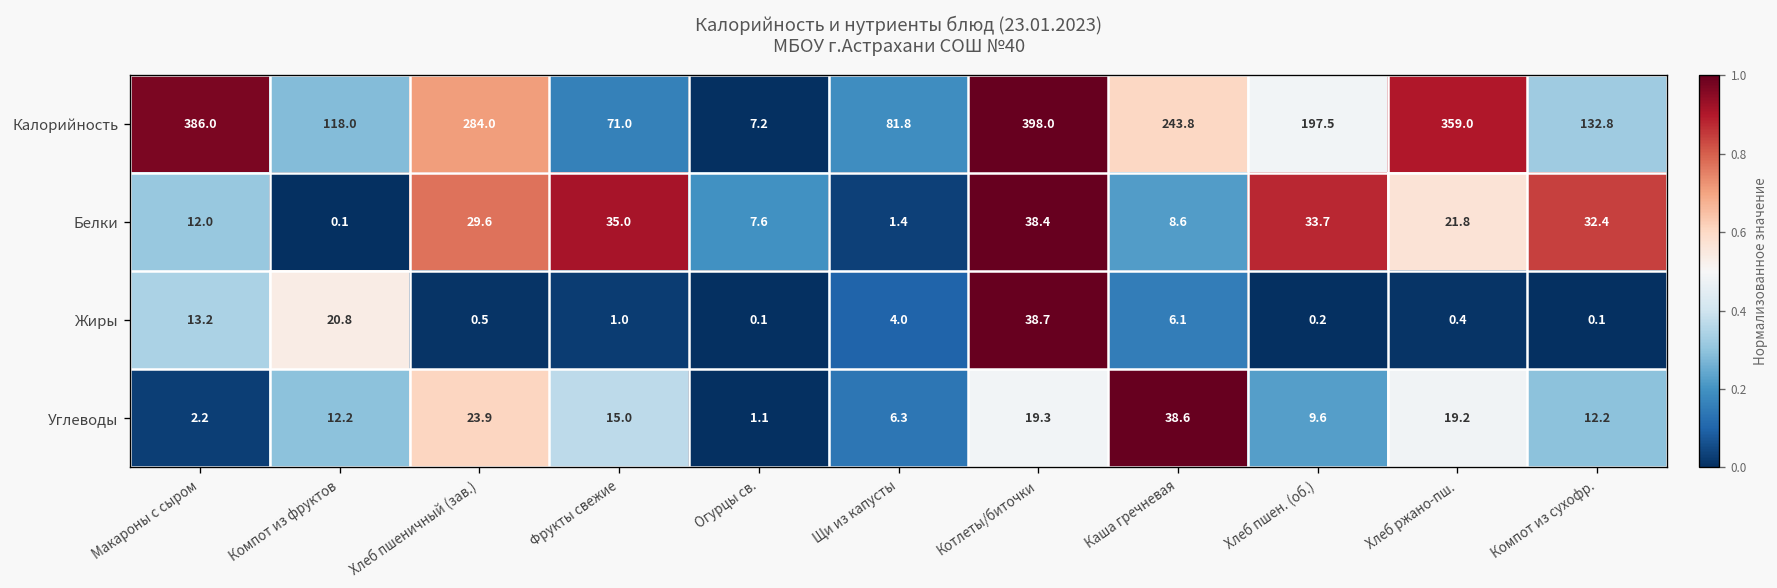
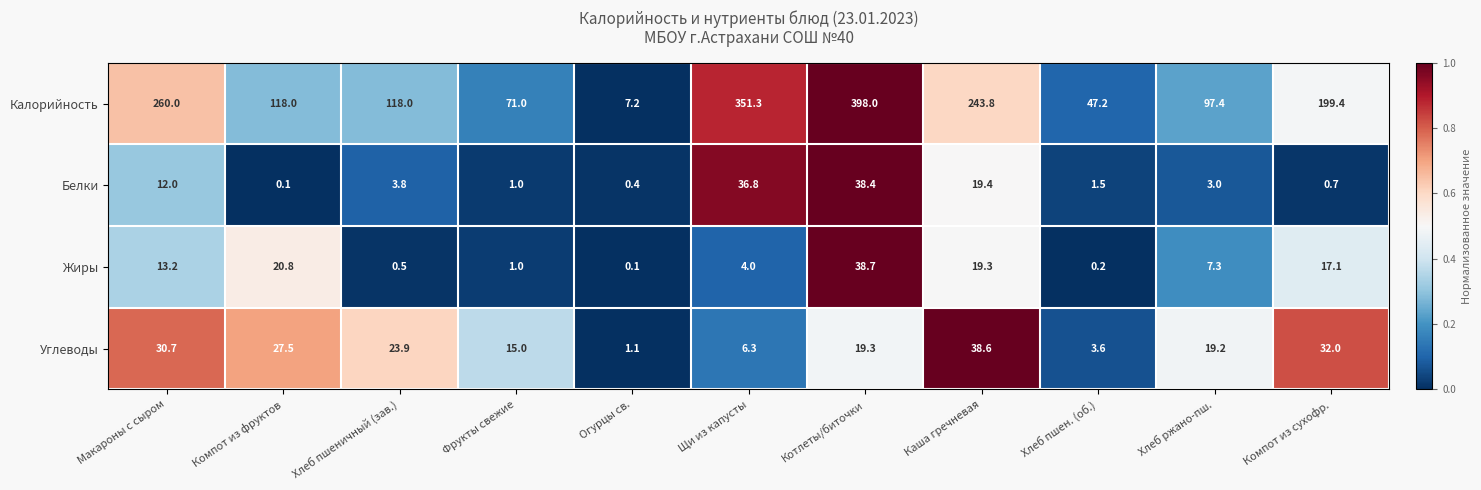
  {
    "Калорийность": {
-     "Макароны с сыром": 386.0,
+     "Макароны с сыром": 260.0,
      "Компот из фруктов": 118.0,
-     "Хлеб пшеничный (зав.)": 284.0,
+     "Хлеб пшеничный (зав.)": 118.0,
      "Фрукты свежие": 71.0,
      "Огурцы св.": 7.2,
-     "Щи из капусты": 81.8,
+     "Щи из капусты": 351.3,
      "Котлеты/биточки": 398.0,
      "Каша гречневая": 243.8,
-     "Хлеб пшен. (об.)": 197.5,
-     "Хлеб ржано-пш.": 359.0,
-     "Компот из сухофр.": 132.8
+     "Хлеб пшен. (об.)": 47.2,
+     "Хлеб ржано-пш.": 97.4,
+     "Компот из сухофр.": 199.4
    },
    "Белки": {
      "Макароны с сыром": 12.0,
      "Компот из фруктов": 0.1,
-     "Хлеб пшеничный (зав.)": 29.6,
-     "Фрукты свежие": 35.0,
-     "Огурцы св.": 7.6,
-     "Щи из капусты": 1.4,
+     "Хлеб пшеничный (зав.)": 3.8,
+     "Фрукты свежие": 1.0,
+     "Огурцы св.": 0.4,
+     "Щи из капусты": 36.8,
      "Котлеты/биточки": 38.4,
-     "Каша гречневая": 8.6,
-     "Хлеб пшен. (об.)": 33.7,
-     "Хлеб ржано-пш.": 21.8,
-     "Компот из сухофр.": 32.4
+     "Каша гречневая": 19.4,
+     "Хлеб пшен. (об.)": 1.5,
+     "Хлеб ржано-пш.": 3.0,
+     "Компот из сухофр.": 0.7
    },
    "Жиры": {
      "Макароны с сыром": 13.2,
      "Компот из фруктов": 20.8,
      "Хлеб пшеничный (зав.)": 0.5,
      "Фрукты свежие": 1.0,
      "Огурцы св.": 0.1,
      "Щи из капусты": 4.0,
      "Котлеты/биточки": 38.7,
-     "Каша гречневая": 6.1,
+     "Каша гречневая": 19.3,
      "Хлеб пшен. (об.)": 0.2,
-     "Хлеб ржано-пш.": 0.4,
-     "Компот из сухофр.": 0.1
+     "Хлеб ржано-пш.": 7.3,
+     "Компот из сухофр.": 17.1
    },
    "Углеводы": {
-     "Макароны с сыром": 2.2,
-     "Компот из фруктов": 12.2,
+     "Макароны с сыром": 30.7,
+     "Компот из фруктов": 27.5,
      "Хлеб пшеничный (зав.)": 23.9,
      "Фрукты свежие": 15.0,
      "Огурцы св.": 1.1,
      "Щи из капусты": 6.3,
      "Котлеты/биточки": 19.3,
      "Каша гречневая": 38.6,
-     "Хлеб пшен. (об.)": 9.6,
+     "Хлеб пшен. (об.)": 3.6,
      "Хлеб ржано-пш.": 19.2,
-     "Компот из сухофр.": 12.2
+     "Компот из сухофр.": 32.0
    }
  }
